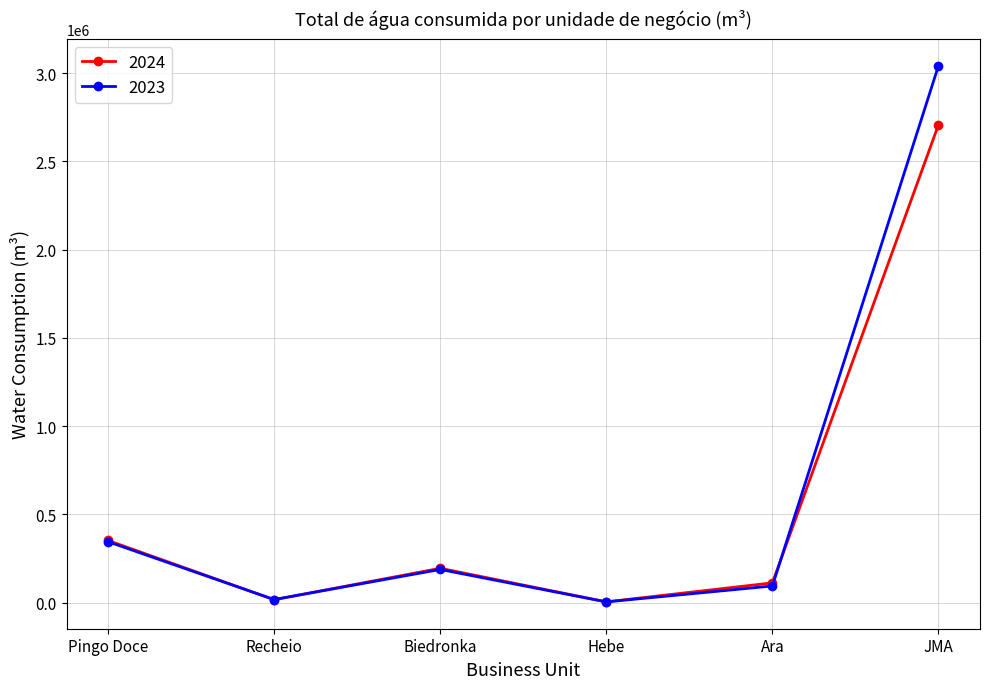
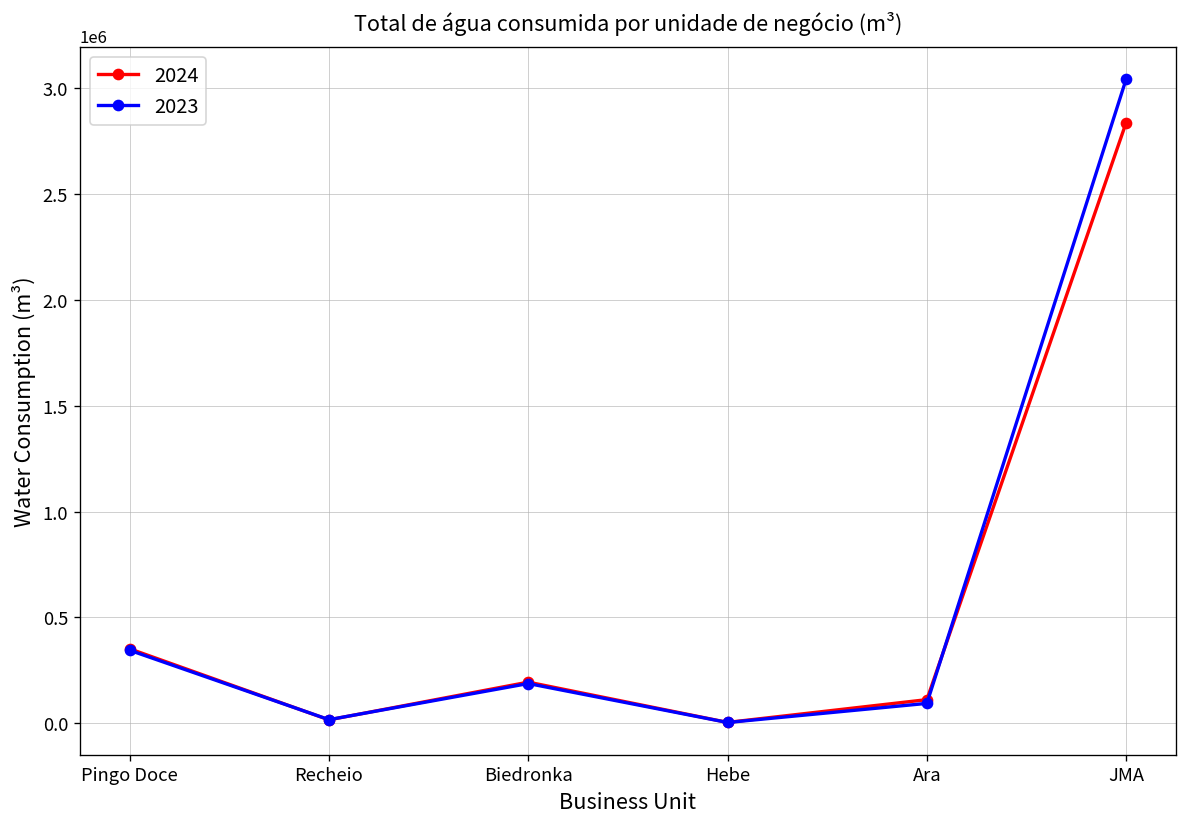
  {
    "2024": {
      "Ara": 110000,
-     "JMA": 2710000
+     "JMA": 2840000
    },
    "2023": {
      "Ara": 90000,
      "JMA": 3040000
    }
  }
